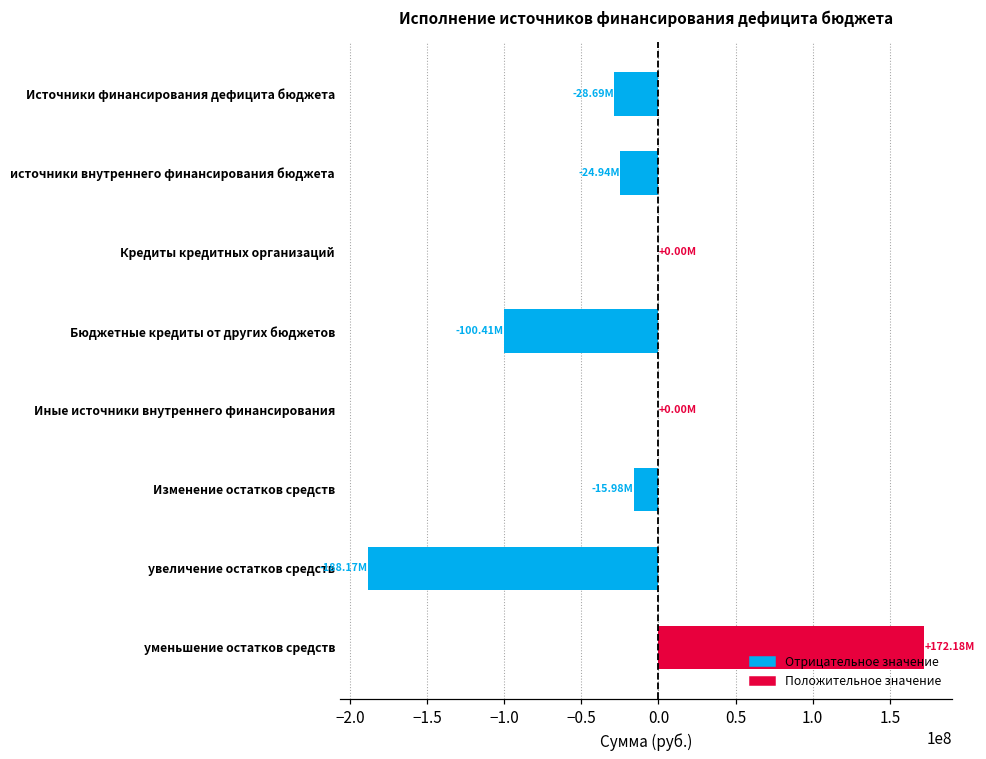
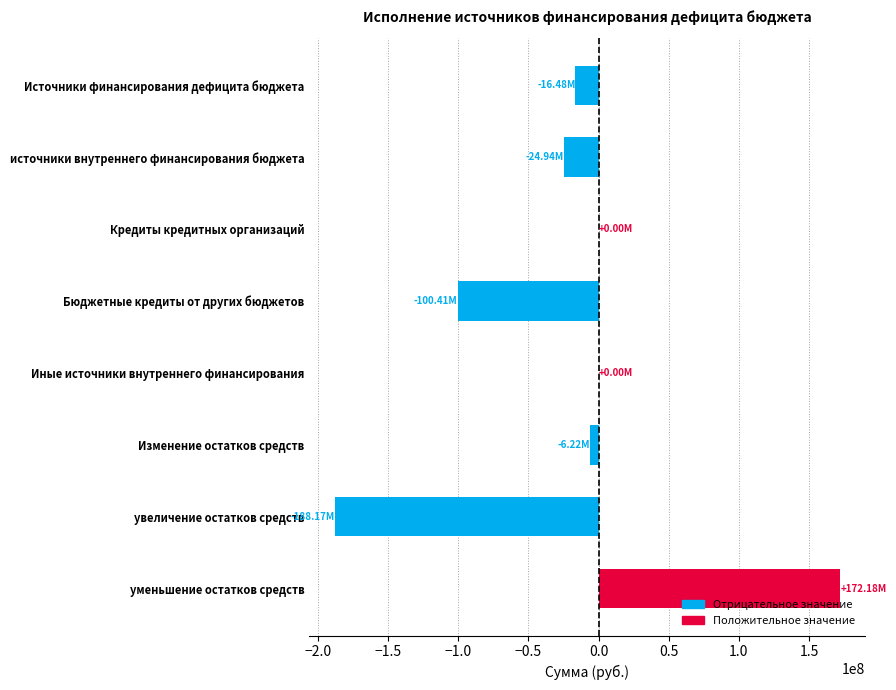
  {
-   "Источники финансирования дефицита бюджета": "-28.69M",
+   "Источники финансирования дефицита бюджета": "-16.48M",
    "источники внутреннего финансирования бюджета": "-24.94M",
    "Кредиты кредитных организаций": "+0.00M",
    "Бюджетные кредиты от других бюджетов": "-100.41M",
    "Иные источники внутреннего финансирования": "+0.00M",
-   "Изменение остатков средств": "-15.98M",
+   "Изменение остатков средств": "-6.22M",
    "увеличение остатков средств": "-188.17M",
    "уменьшение остатков средств": "+172.18M"
  }
